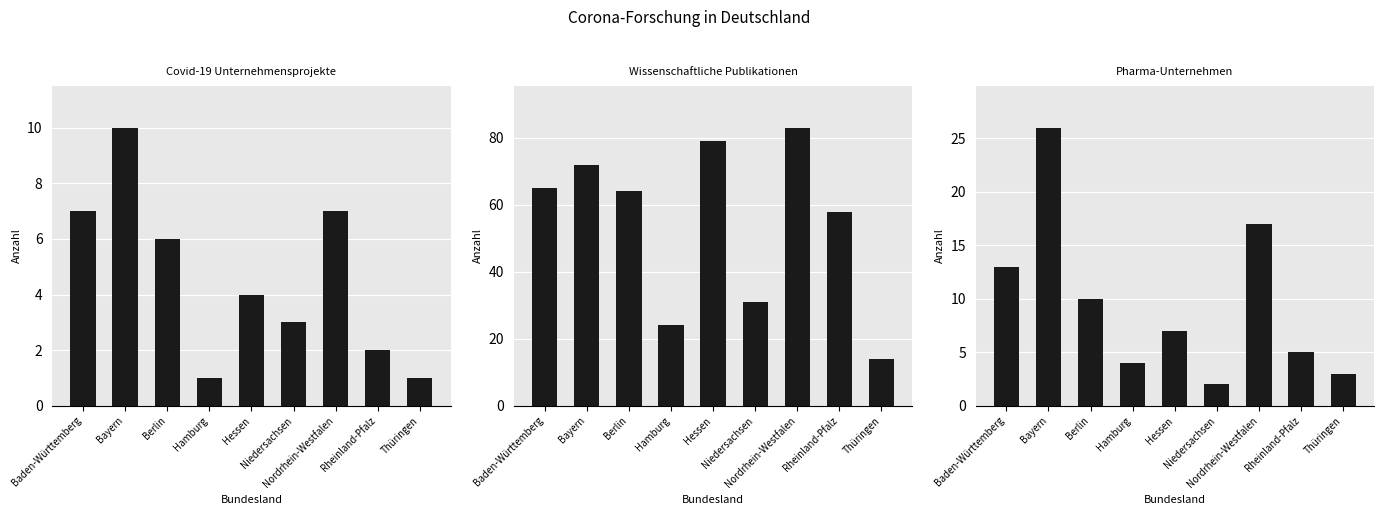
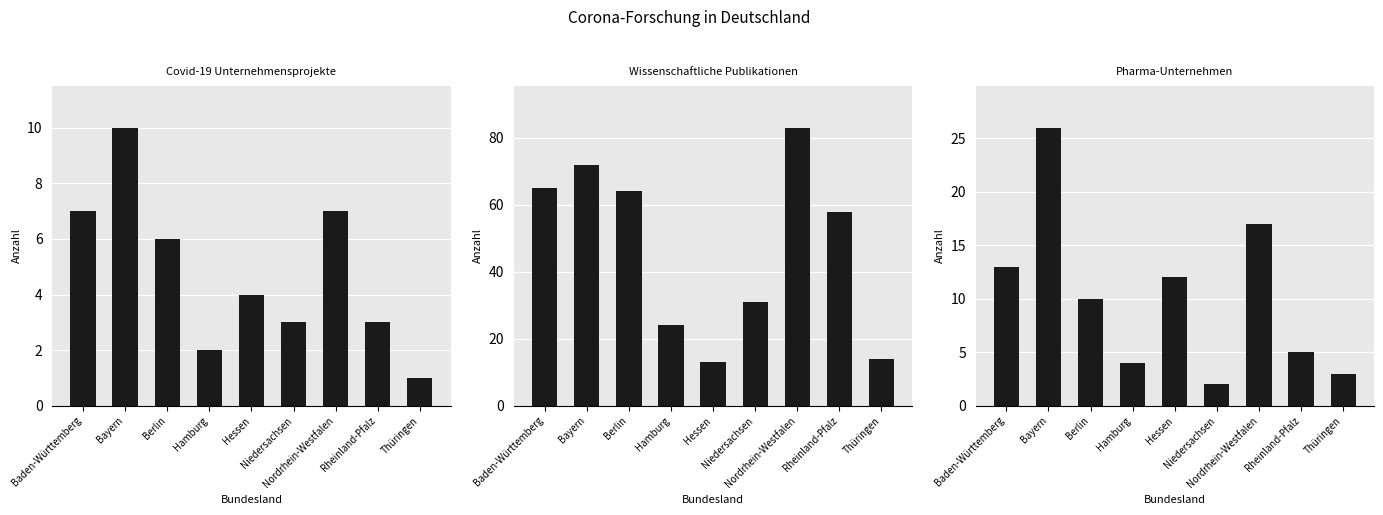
  {
    "Covid-19 Unternehmensprojekte": {
      "Baden-Württemberg": 7,
      "Bayern": 10,
      "Berlin": 6,
-     "Hamburg": 1,
+     "Hamburg": 2,
      "Hessen": 4,
      "Niedersachsen": 3,
      "Nordrhein-Westfalen": 7,
-     "Rheinland-Pfalz": 2,
+     "Rheinland-Pfalz": 3,
      "Thüringen": 1
    },
    "Wissenschaftliche Publikationen": {
      "Baden-Württemberg": 65,
      "Bayern": 72,
      "Berlin": 64,
      "Hamburg": 24,
-     "Hessen": 79,
+     "Hessen": 13,
      "Niedersachsen": 31,
      "Nordrhein-Westfalen": 83,
      "Rheinland-Pfalz": 58,
      "Thüringen": 14
    },
    "Pharma-Unternehmen": {
      "Baden-Württemberg": 13,
      "Bayern": 26,
      "Berlin": 10,
      "Hamburg": 4,
-     "Hessen": 7,
+     "Hessen": 12,
      "Niedersachsen": 2,
      "Nordrhein-Westfalen": 17,
      "Rheinland-Pfalz": 5,
      "Thüringen": 3
    }
  }
